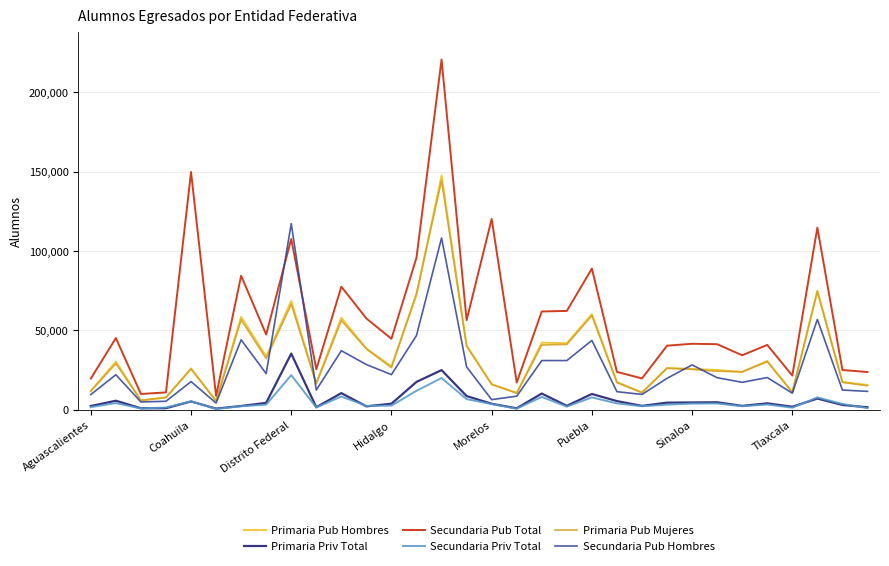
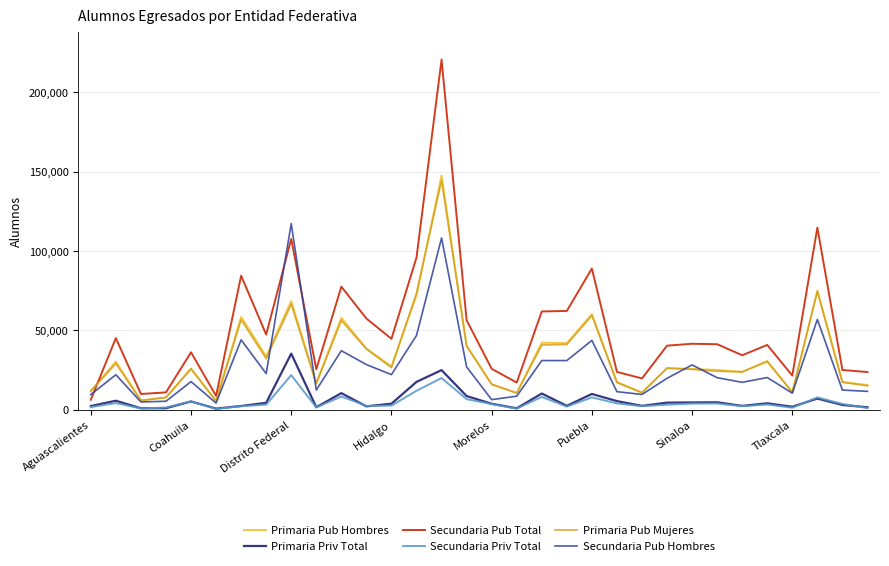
  {
    "Primaria Priv Total": {
      "Distrito Federal": "35,000",
      "Puebla": "10,000"
    },
    "Secundaria Pub Total": {
-     "Aguascalientes": "20,000",
-     "Coahuila": "150,000",
+     "Aguascalientes": "6,000",
+     "Coahuila": "36,000",
      "Distrito Federal": "108,000",
      "Hidalgo": "45,000",
-     "Morelos": "120,000",
+     "Morelos": "26,000",
      "Puebla": "89,000",
      "Sinaloa": "42,000",
      "Tlaxcala": "22,000"
    },
    "Secundaria Priv Total": {
      "Distrito Federal": "22,000",
      "Puebla": "8,000"
    },
    "Secundaria Pub Hombres": {
      "Aguascalientes": "10,000",
      "Coahuila": "18,000",
      "Distrito Federal": "117,000",
      "Hidalgo": "22,000",
      "Morelos": "6,000",
      "Puebla": "44,000",
      "Sinaloa": "28,000"
    }
  }
